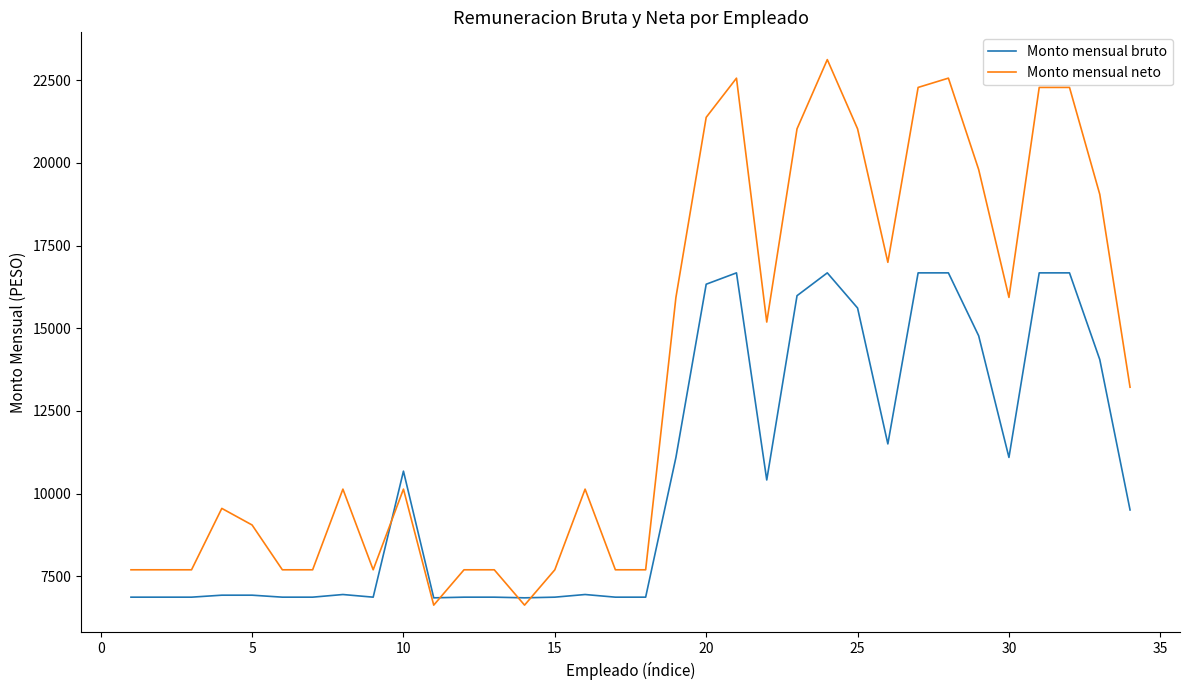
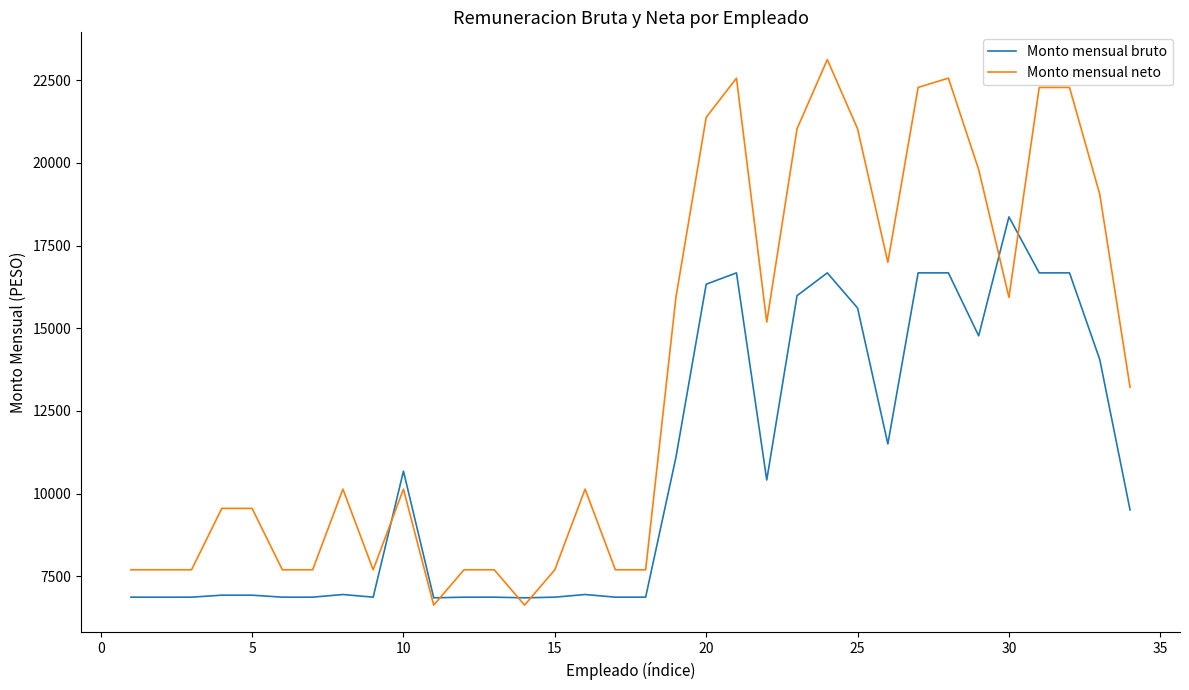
  {
    "Monto mensual bruto": {
      "5": 6900,
      "10": 10700,
      "15": 6900,
      "20": 16300,
      "25": 15600,
-     "30": 11100
+     "30": 18400
    },
    "Monto mensual neto": {
-     "5": 9100,
+     "5": 9600,
      "10": 10100,
      "15": 7700,
      "20": 21400,
      "25": 21000,
      "30": 15900
    }
  }
